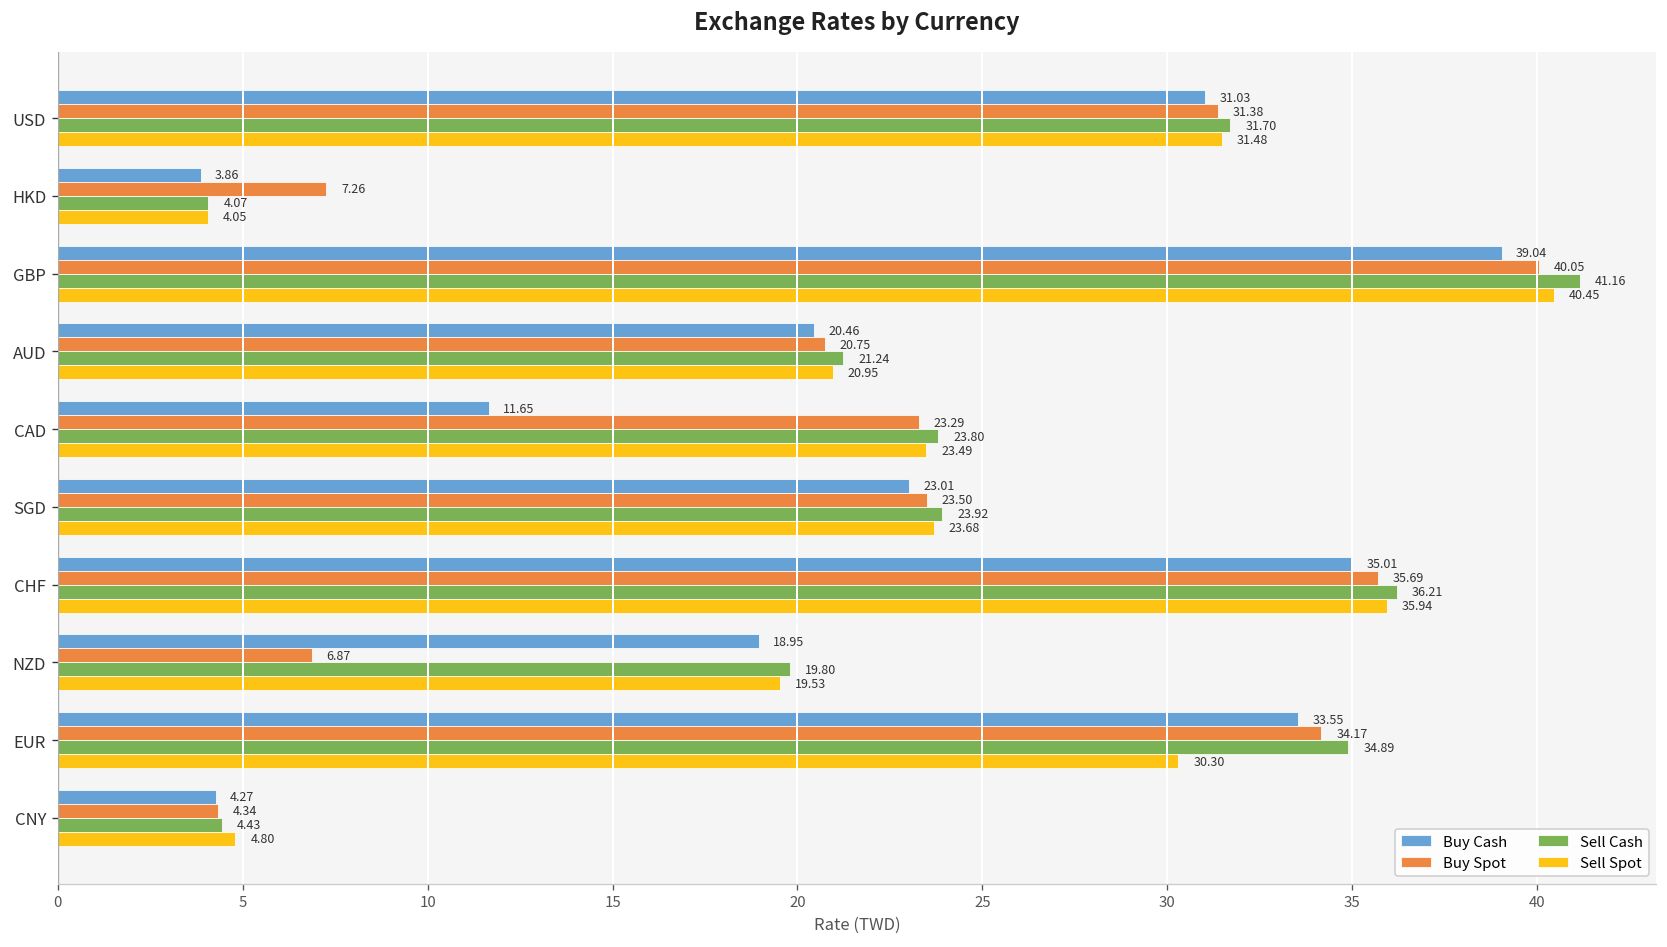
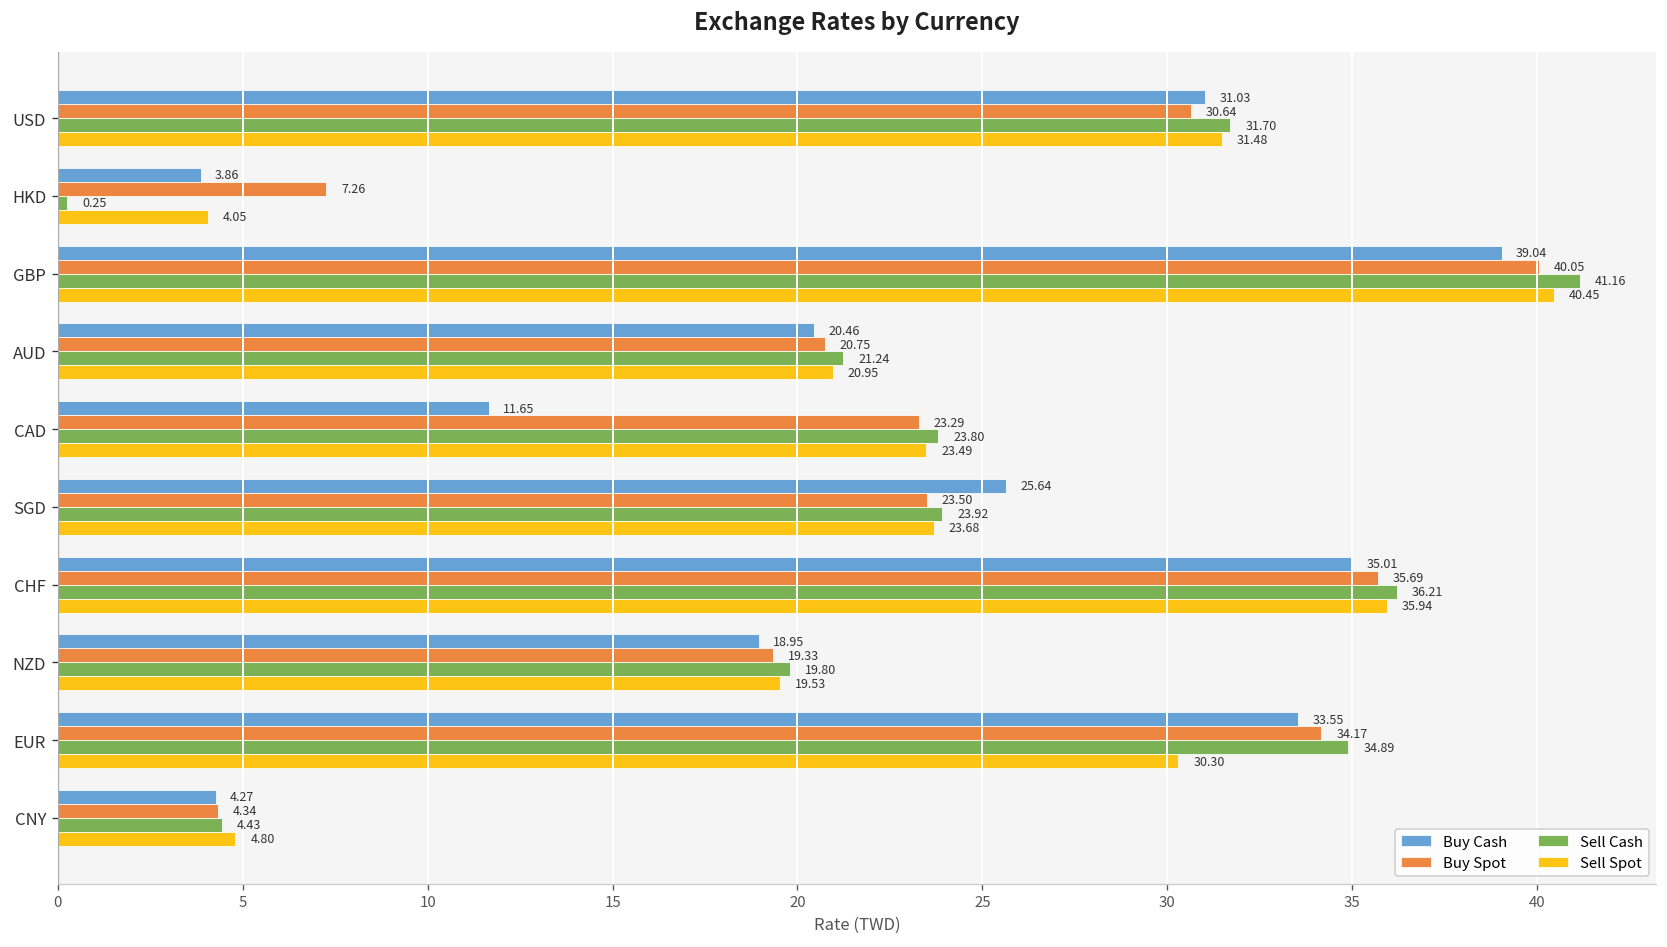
  {
    "Buy Cash": {
      "USD": 31.03,
      "HKD": 3.86,
      "GBP": 39.04,
      "AUD": 20.46,
      "CAD": 11.65,
-     "SGD": 23.01,
+     "SGD": 25.64,
      "CHF": 35.01,
      "NZD": 18.95,
      "EUR": 33.55,
      "CNY": 4.27
    },
    "Buy Spot": {
-     "USD": 31.38,
+     "USD": 30.64,
      "HKD": 7.26,
      "GBP": 40.05,
      "AUD": 20.75,
      "CAD": 23.29,
      "SGD": 23.50,
      "CHF": 35.69,
-     "NZD": 6.87,
+     "NZD": 19.33,
      "EUR": 34.17,
      "CNY": 4.34
    },
    "Sell Cash": {
      "USD": 31.70,
-     "HKD": 4.07,
+     "HKD": 0.25,
      "GBP": 41.16,
      "AUD": 21.24,
      "CAD": 23.80,
      "SGD": 23.92,
      "CHF": 36.21,
      "NZD": 19.80,
      "EUR": 34.89,
      "CNY": 4.43
    },
    "Sell Spot": {
      "USD": 31.48,
      "HKD": 4.05,
      "GBP": 40.45,
      "AUD": 20.95,
      "CAD": 23.49,
      "SGD": 23.68,
      "CHF": 35.94,
      "NZD": 19.53,
      "EUR": 30.30,
      "CNY": 4.80
    }
  }
